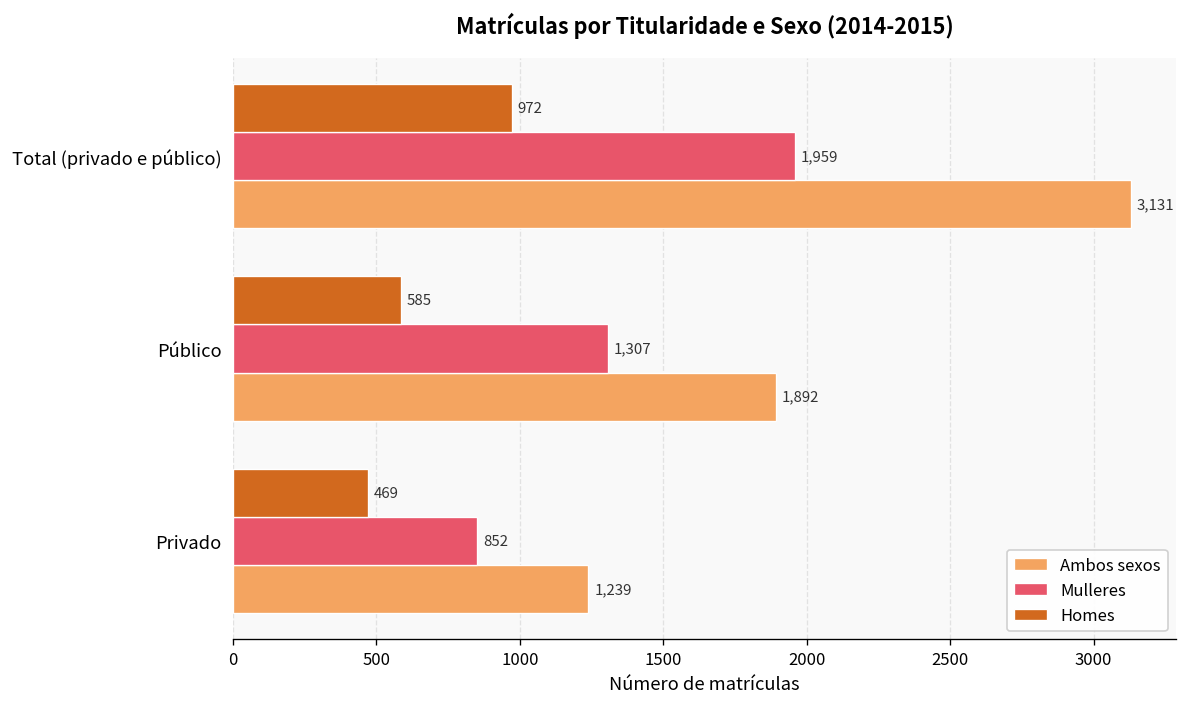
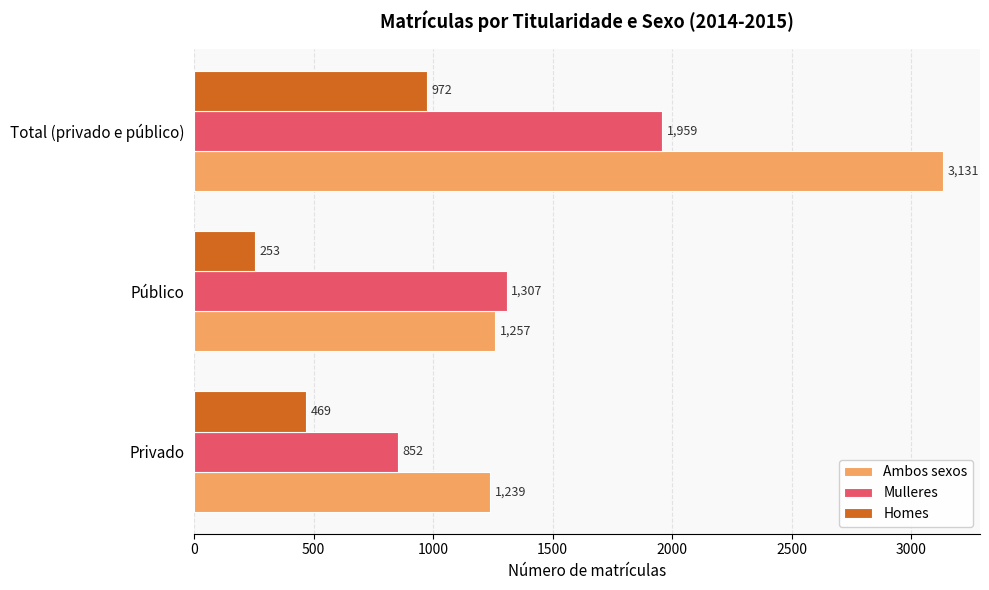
  {
    "Ambos sexos": {
      "Total (privado e público)": "3,131",
-     "Público": "1,892",
+     "Público": "1,257",
      "Privado": "1,239"
    },
    "Mulleres": {
      "Total (privado e público)": "1,959",
      "Público": "1,307",
      "Privado": "852"
    },
    "Homes": {
      "Total (privado e público)": "972",
-     "Público": "585",
+     "Público": "253",
      "Privado": "469"
    }
  }
